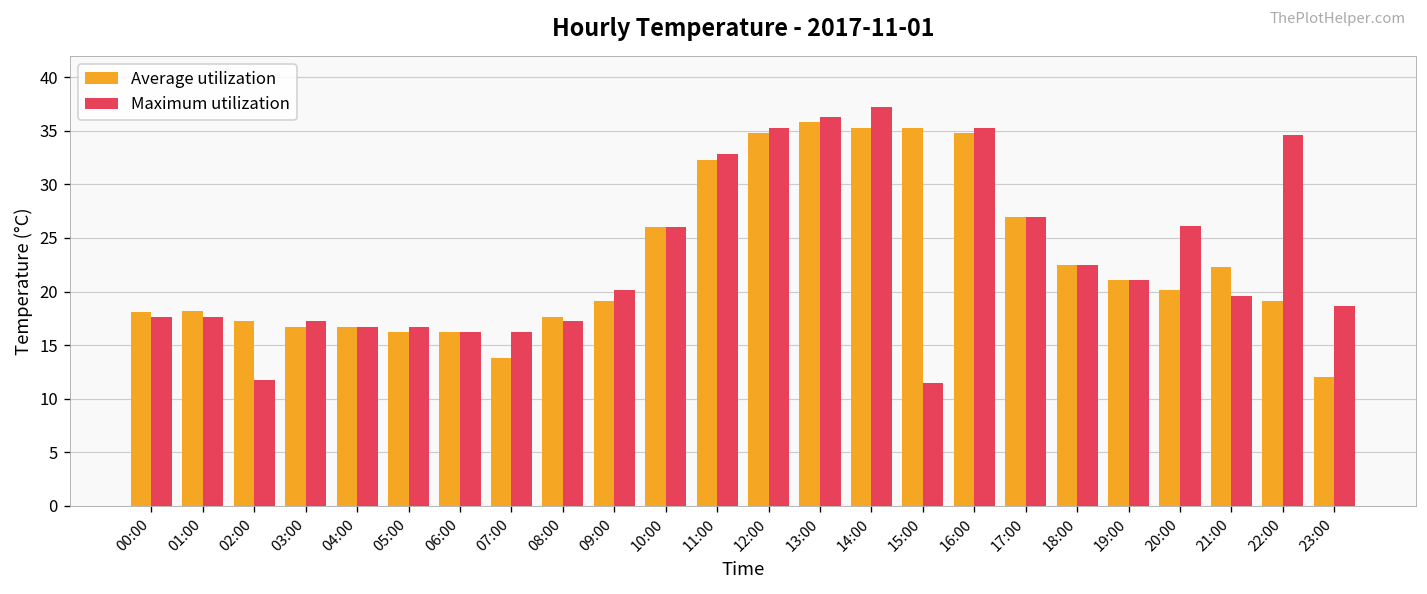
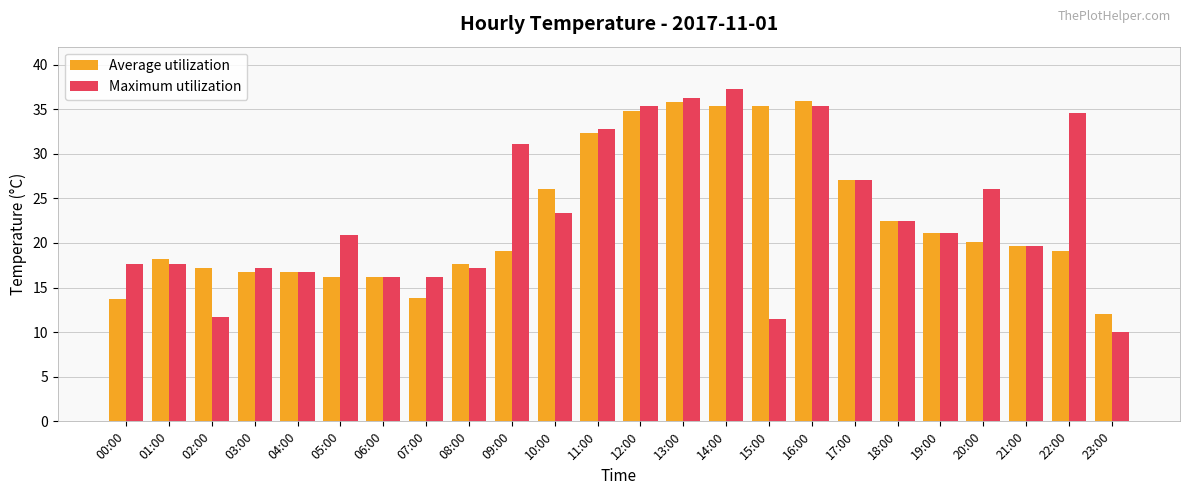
  {
    "Average utilization": {
-     "00:00": 18,
+     "00:00": 14,
      "01:00": 18,
      "02:00": 17,
      "03:00": 17,
      "04:00": 17,
      "05:00": 16,
      "06:00": 16,
      "07:00": 14,
      "08:00": 18,
      "09:00": 19,
      "10:00": 26,
      "11:00": 32,
      "12:00": 35,
      "13:00": 36,
      "14:00": 35,
      "15:00": 35,
-     "16:00": 35,
+     "16:00": 36,
      "17:00": 27,
      "18:00": 23,
      "19:00": 21,
      "20:00": 20,
-     "21:00": 22,
+     "21:00": 20,
      "22:00": 19,
      "23:00": 12
    },
    "Maximum utilization": {
      "00:00": 18,
      "01:00": 18,
      "02:00": 12,
      "03:00": 17,
      "04:00": 17,
-     "05:00": 17,
+     "05:00": 21,
      "06:00": 16,
      "07:00": 16,
      "08:00": 17,
-     "09:00": 20,
-     "10:00": 26,
+     "09:00": 31,
+     "10:00": 23,
      "11:00": 33,
      "12:00": 35,
      "13:00": 36,
      "14:00": 37,
      "15:00": 12,
      "16:00": 35,
      "17:00": 27,
      "18:00": 23,
      "19:00": 21,
      "20:00": 26,
      "21:00": 20,
      "22:00": 35,
-     "23:00": 19
+     "23:00": 10
    }
  }
